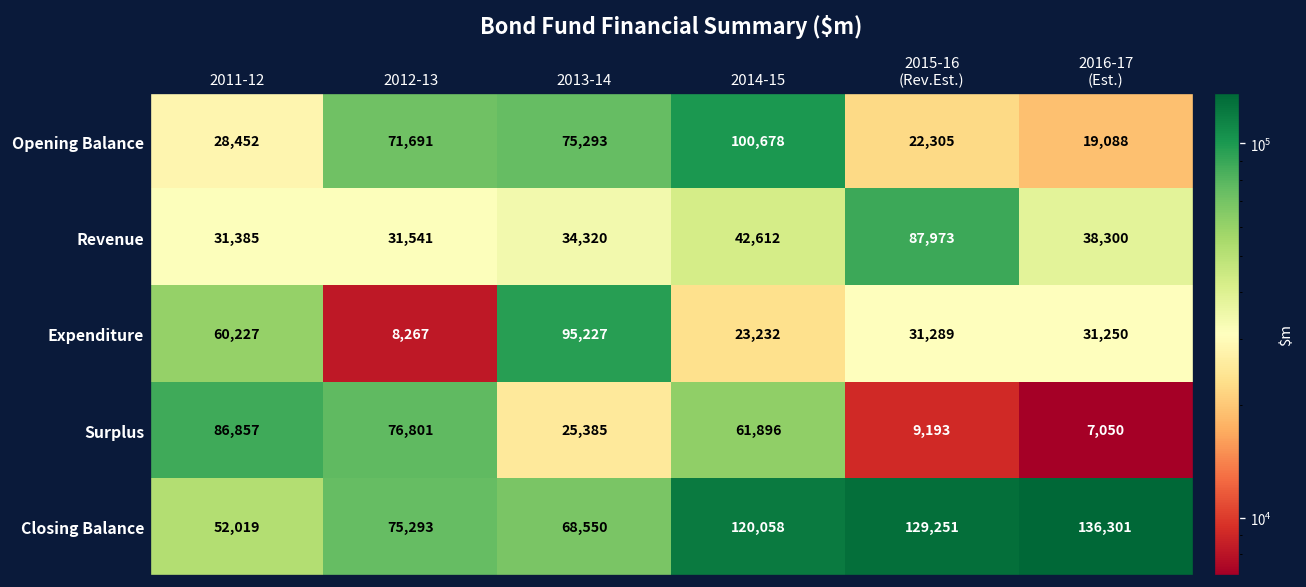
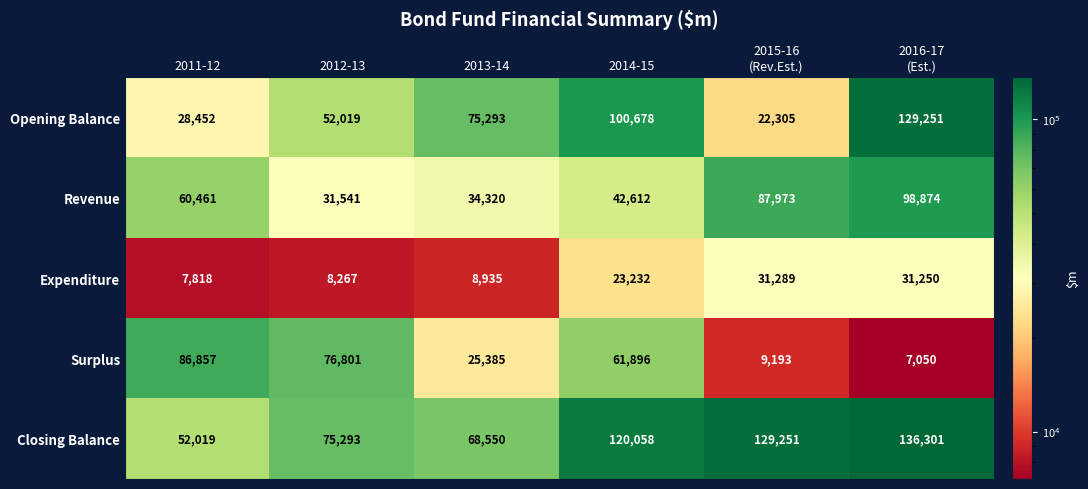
  {
    "Opening Balance": {
      "2011-12": "28,452",
-     "2012-13": "71,691",
+     "2012-13": "52,019",
      "2013-14": "75,293",
      "2014-15": "100,678",
      "2015-16 (Rev.Est.)": "22,305",
-     "2016-17 (Est.)": "19,088"
+     "2016-17 (Est.)": "129,251"
    },
    "Revenue": {
-     "2011-12": "31,385",
+     "2011-12": "60,461",
      "2012-13": "31,541",
      "2013-14": "34,320",
      "2014-15": "42,612",
      "2015-16 (Rev.Est.)": "87,973",
-     "2016-17 (Est.)": "38,300"
+     "2016-17 (Est.)": "98,874"
    },
    "Expenditure": {
-     "2011-12": "60,227",
+     "2011-12": "7,818",
      "2012-13": "8,267",
-     "2013-14": "95,227",
+     "2013-14": "8,935",
      "2014-15": "23,232",
      "2015-16 (Rev.Est.)": "31,289",
      "2016-17 (Est.)": "31,250"
    },
    "Surplus": {
      "2011-12": "86,857",
      "2012-13": "76,801",
      "2013-14": "25,385",
      "2014-15": "61,896",
      "2015-16 (Rev.Est.)": "9,193",
      "2016-17 (Est.)": "7,050"
    },
    "Closing Balance": {
      "2011-12": "52,019",
      "2012-13": "75,293",
      "2013-14": "68,550",
      "2014-15": "120,058",
      "2015-16 (Rev.Est.)": "129,251",
      "2016-17 (Est.)": "136,301"
    }
  }
